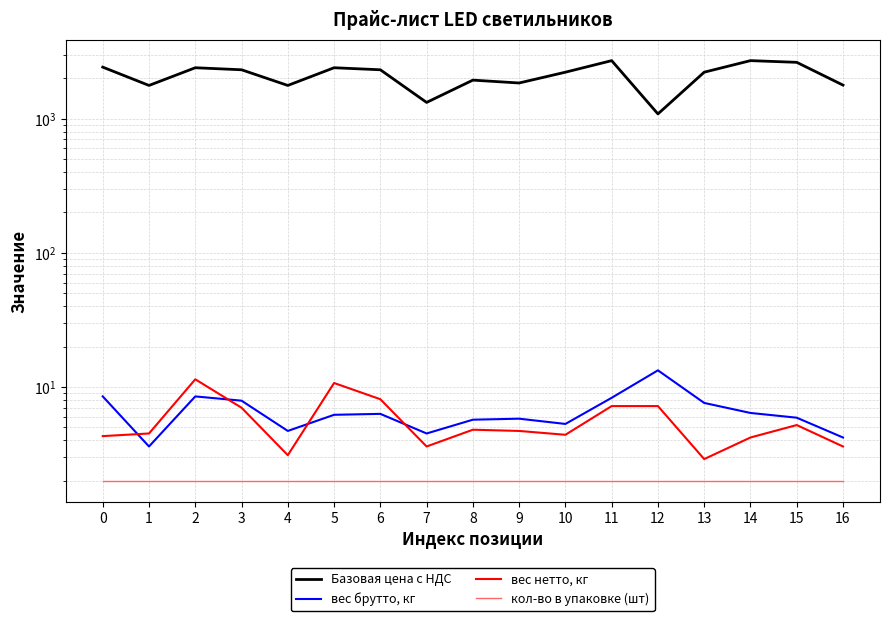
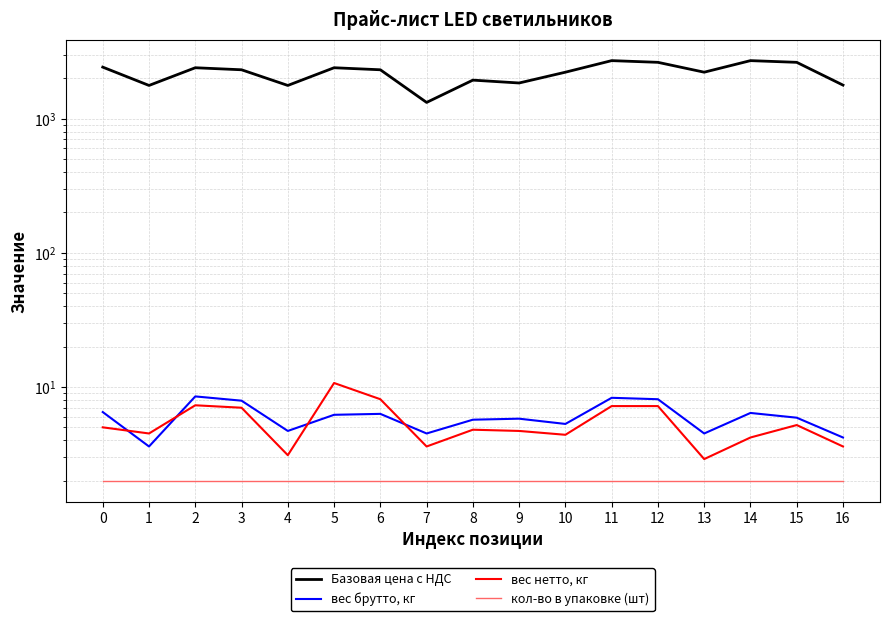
  {
    "Базовая цена с НДС": {
      "0": 2400,
      "1": 1800,
      "2": 2400,
      "3": 2300,
      "4": 1800,
      "5": 2400,
      "6": 2300,
      "7": 1300,
      "8": 1900,
      "9": 1800,
      "10": 2200,
      "11": 2700,
-     "12": 1100,
+     "12": 2600,
      "13": 2200,
      "14": 2700,
      "15": 2600,
      "16": 1800
    },
    "вес брутто, кг": {
-     "0": 9,
+     "0": 7,
      "1": 3.6,
      "2": 9,
      "3": 8,
      "4": 4.7,
      "5": 6,
      "6": 6,
      "7": 4.5,
      "8": 5.7,
      "9": 5.8,
      "10": 5.3,
      "11": 8,
-     "12": 13,
-     "13": 8,
+     "12": 8,
+     "13": 4.5,
      "14": 6,
      "15": 6,
      "16": 4.2
    },
    "вес нетто, кг": {
-     "0": 4.3,
+     "0": 5.0,
      "1": 4.5,
-     "2": 11,
+     "2": 7,
      "3": 7,
      "4": 3.1,
      "5": 11,
      "6": 8,
      "7": 3.6,
      "8": 4.8,
      "9": 4.7,
      "10": 4.4,
      "11": 7,
      "12": 7,
      "13": 2.9,
      "14": 4.2,
      "15": 5.2,
      "16": 3.6
    },
    "кол-во в упаковке (шт)": {
      "0": 2.0,
      "1": 2.0,
      "2": 2.0,
      "3": 2.0,
      "4": 2.0,
      "5": 2.0,
      "6": 2.0,
      "7": 2.0,
      "8": 2.0,
      "9": 2.0,
      "10": 2.0,
      "11": 2.0,
      "12": 2.0,
      "13": 2.0,
      "14": 2.0,
      "15": 2.0,
      "16": 2.0
    }
  }
